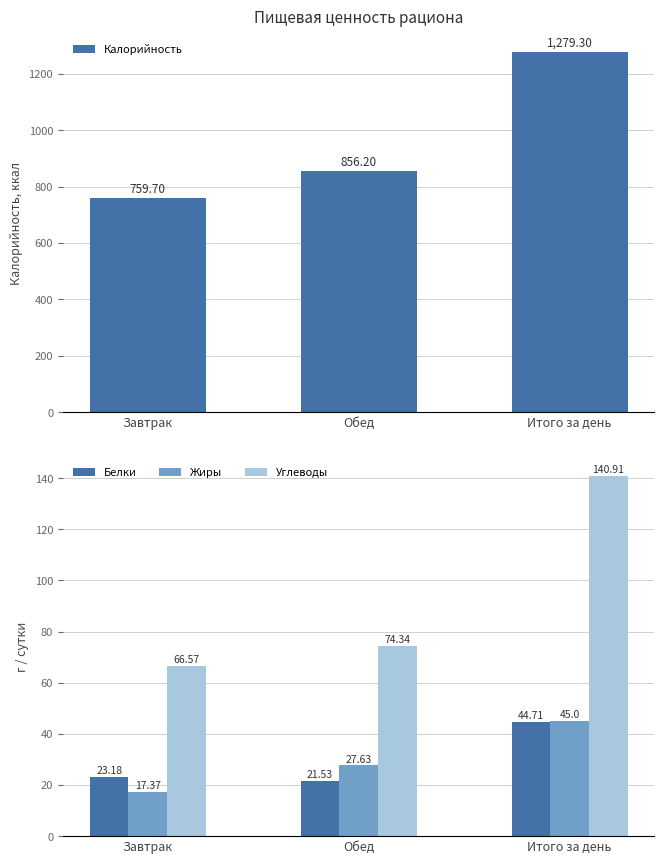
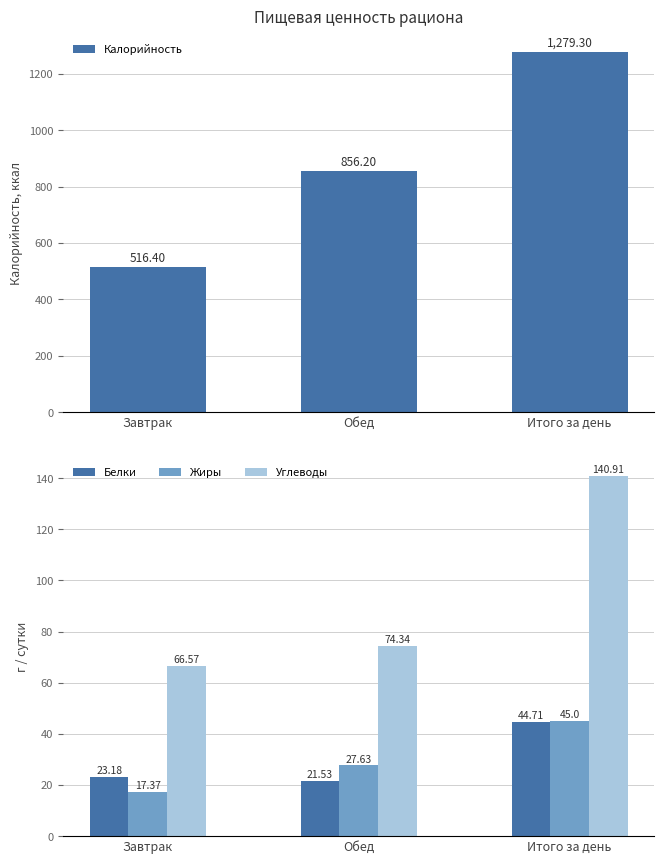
  {
    "Пищевая ценность рациона": {
-     "Завтрак": "759.70",
+     "Завтрак": "516.40",
      "Обед": "856.20",
      "Итого за день": "1,279.30"
    }
  }
